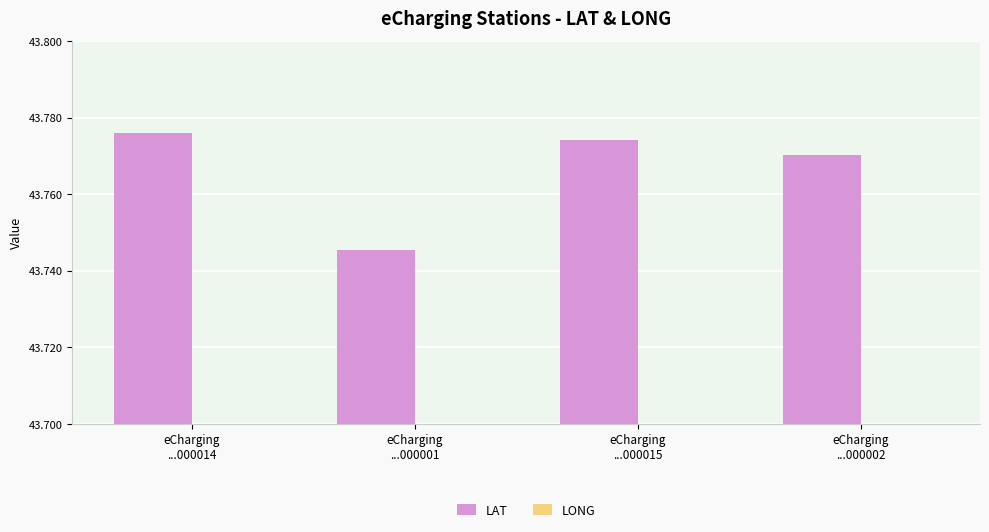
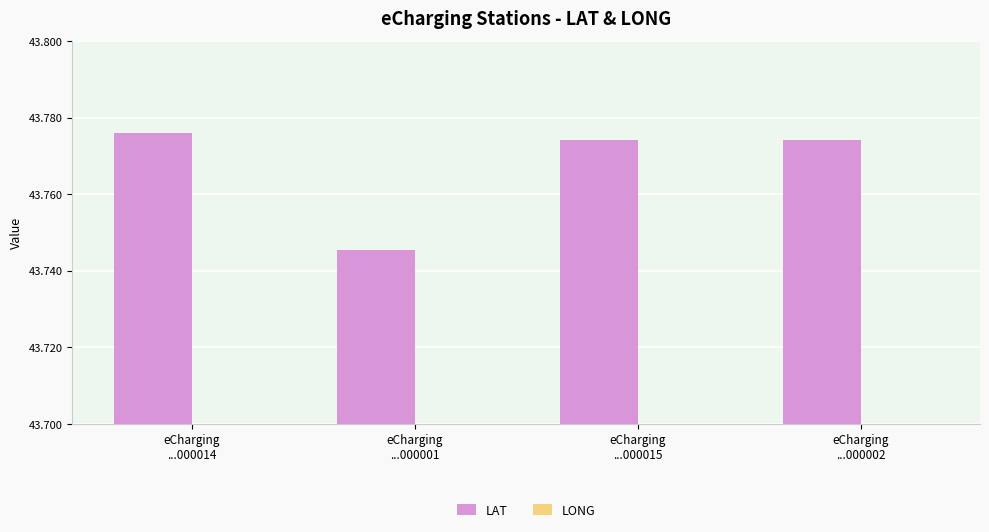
  {
    "LAT": {
      "eCharging ...000014": 43.776,
      "eCharging ...000001": 43.745,
      "eCharging ...000015": 43.774,
-     "eCharging ...000002": 43.770
+     "eCharging ...000002": 43.774
    }
  }
